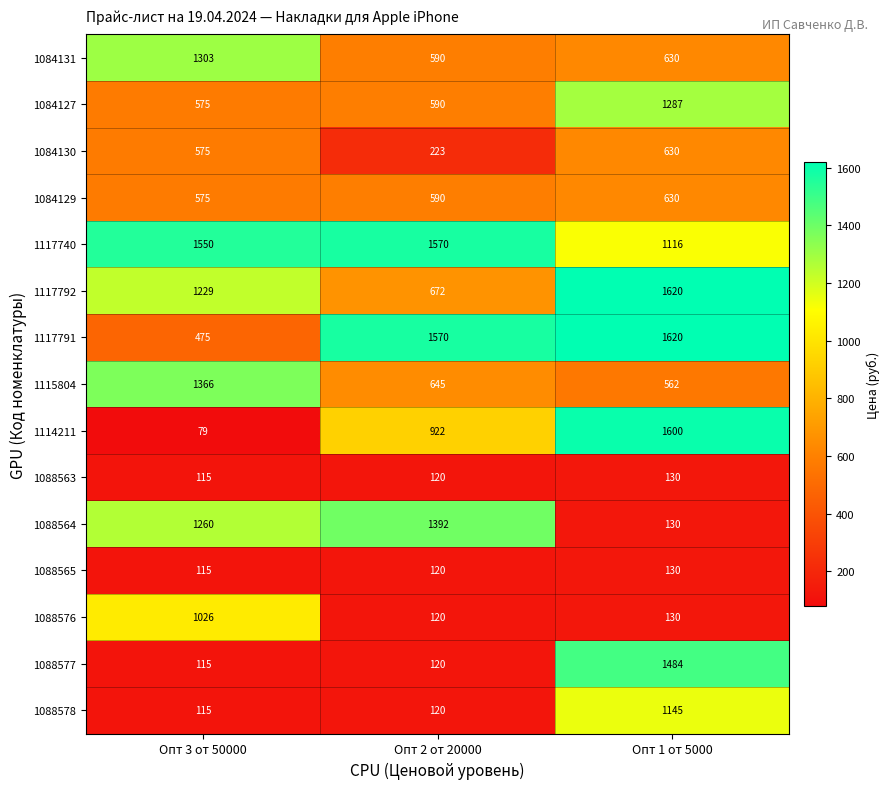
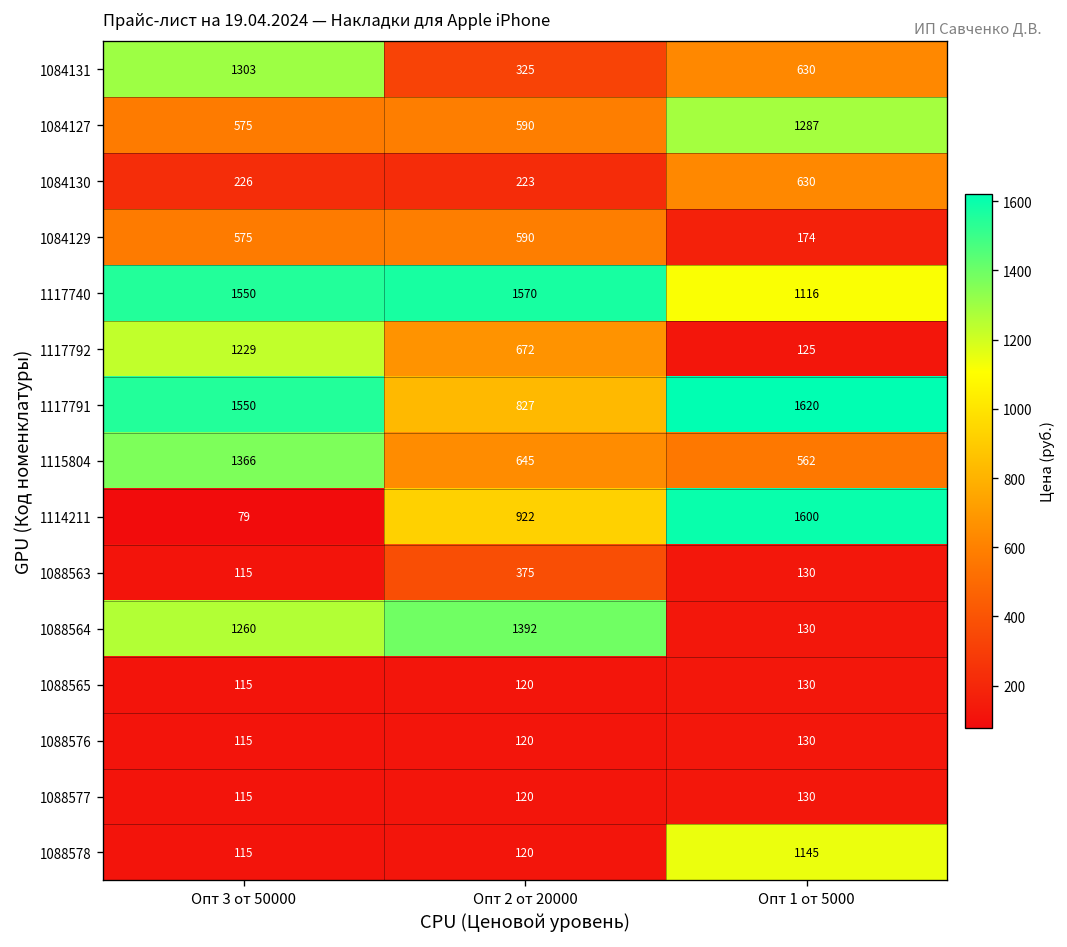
  {
    "1084131": {
      "Опт 3 от 50000": 1303,
-     "Опт 2 от 20000": 590,
+     "Опт 2 от 20000": 325,
      "Опт 1 от 5000": 630
    },
    "1084127": {
      "Опт 3 от 50000": 575,
      "Опт 2 от 20000": 590,
      "Опт 1 от 5000": 1287
    },
    "1084130": {
-     "Опт 3 от 50000": 575,
+     "Опт 3 от 50000": 226,
      "Опт 2 от 20000": 223,
      "Опт 1 от 5000": 630
    },
    "1084129": {
      "Опт 3 от 50000": 575,
      "Опт 2 от 20000": 590,
-     "Опт 1 от 5000": 630
+     "Опт 1 от 5000": 174
    },
    "1117740": {
      "Опт 3 от 50000": 1550,
      "Опт 2 от 20000": 1570,
      "Опт 1 от 5000": 1116
    },
    "1117792": {
      "Опт 3 от 50000": 1229,
      "Опт 2 от 20000": 672,
-     "Опт 1 от 5000": 1620
+     "Опт 1 от 5000": 125
    },
    "1117791": {
-     "Опт 3 от 50000": 475,
-     "Опт 2 от 20000": 1570,
+     "Опт 3 от 50000": 1550,
+     "Опт 2 от 20000": 827,
      "Опт 1 от 5000": 1620
    },
    "1115804": {
      "Опт 3 от 50000": 1366,
      "Опт 2 от 20000": 645,
      "Опт 1 от 5000": 562
    },
    "1114211": {
      "Опт 3 от 50000": 79,
      "Опт 2 от 20000": 922,
      "Опт 1 от 5000": 1600
    },
    "1088563": {
      "Опт 3 от 50000": 115,
-     "Опт 2 от 20000": 120,
+     "Опт 2 от 20000": 375,
      "Опт 1 от 5000": 130
    },
    "1088564": {
      "Опт 3 от 50000": 1260,
      "Опт 2 от 20000": 1392,
      "Опт 1 от 5000": 130
    },
    "1088565": {
      "Опт 3 от 50000": 115,
      "Опт 2 от 20000": 120,
      "Опт 1 от 5000": 130
    },
    "1088576": {
-     "Опт 3 от 50000": 1026,
+     "Опт 3 от 50000": 115,
      "Опт 2 от 20000": 120,
      "Опт 1 от 5000": 130
    },
    "1088577": {
      "Опт 3 от 50000": 115,
      "Опт 2 от 20000": 120,
-     "Опт 1 от 5000": 1484
+     "Опт 1 от 5000": 130
    },
    "1088578": {
      "Опт 3 от 50000": 115,
      "Опт 2 от 20000": 120,
      "Опт 1 от 5000": 1145
    }
  }
